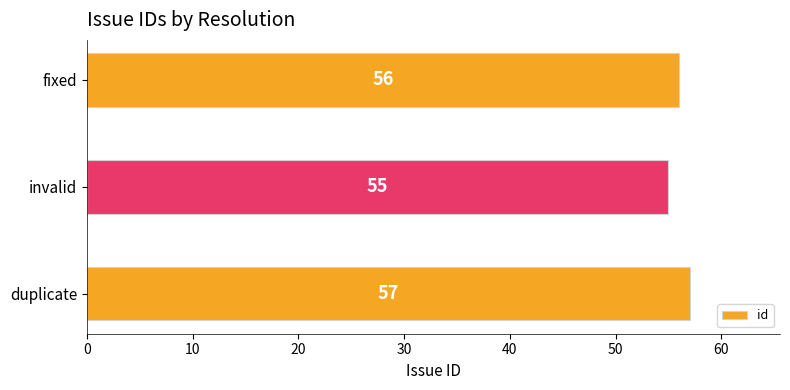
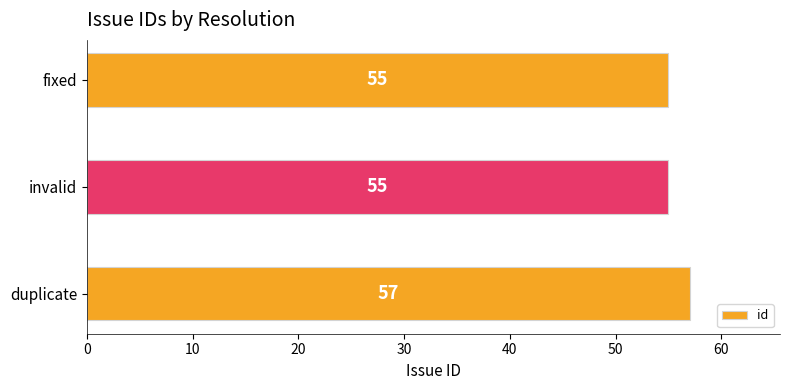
  {
-   "fixed": 56,
+   "fixed": 55,
    "invalid": 55,
    "duplicate": 57
  }
